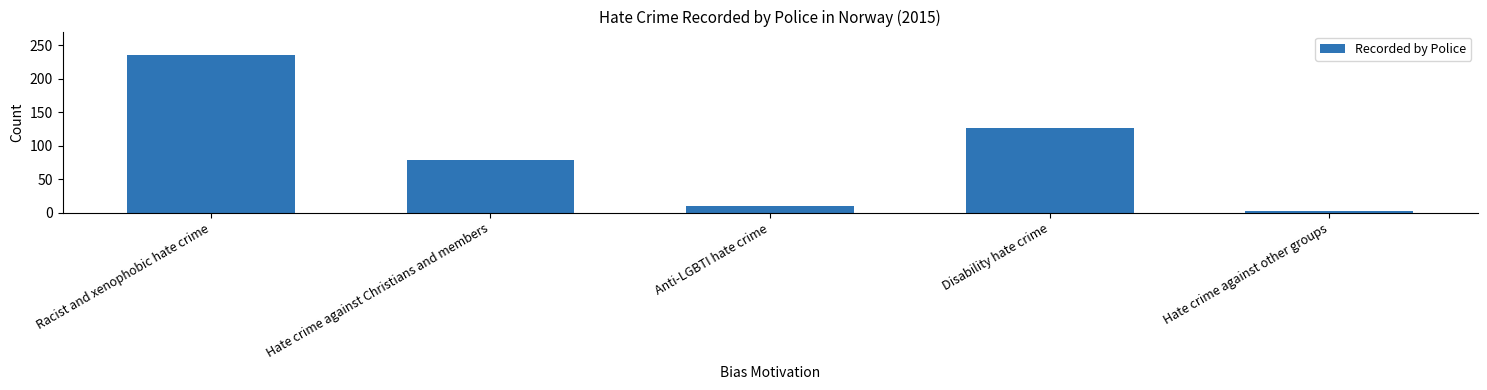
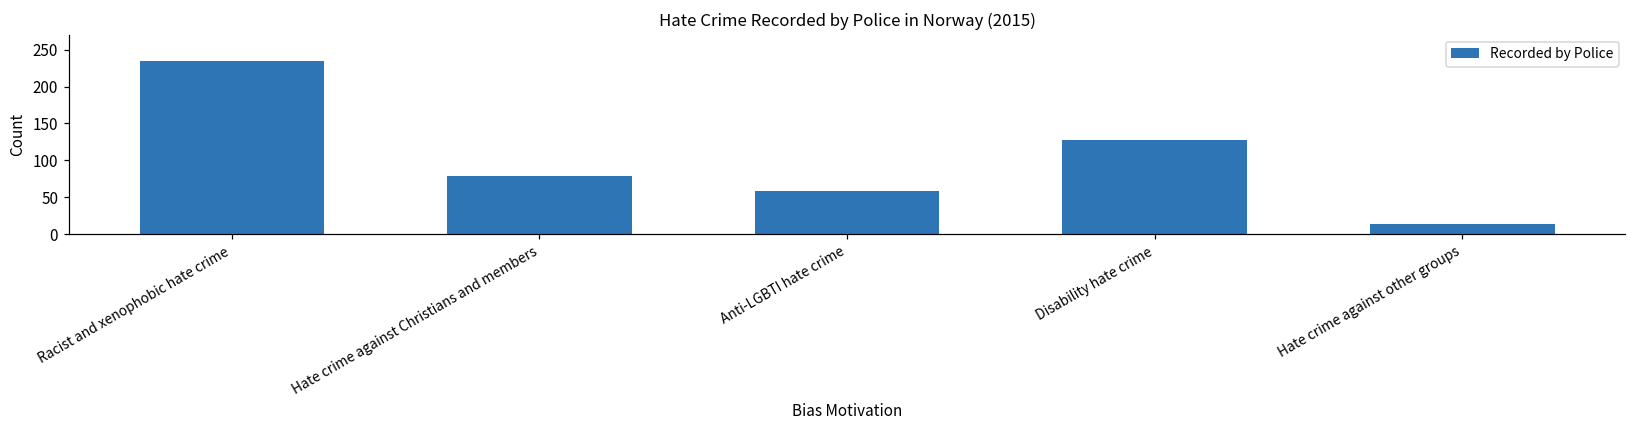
  {
    "Racist and xenophobic hate crime": 240,
    "Hate crime against Christians and members": 80,
-   "Anti-LGBTI hate crime": 10,
+   "Anti-LGBTI hate crime": 60,
    "Disability hate crime": 130,
-   "Hate crime against other groups": 0
+   "Hate crime against other groups": 10
  }
